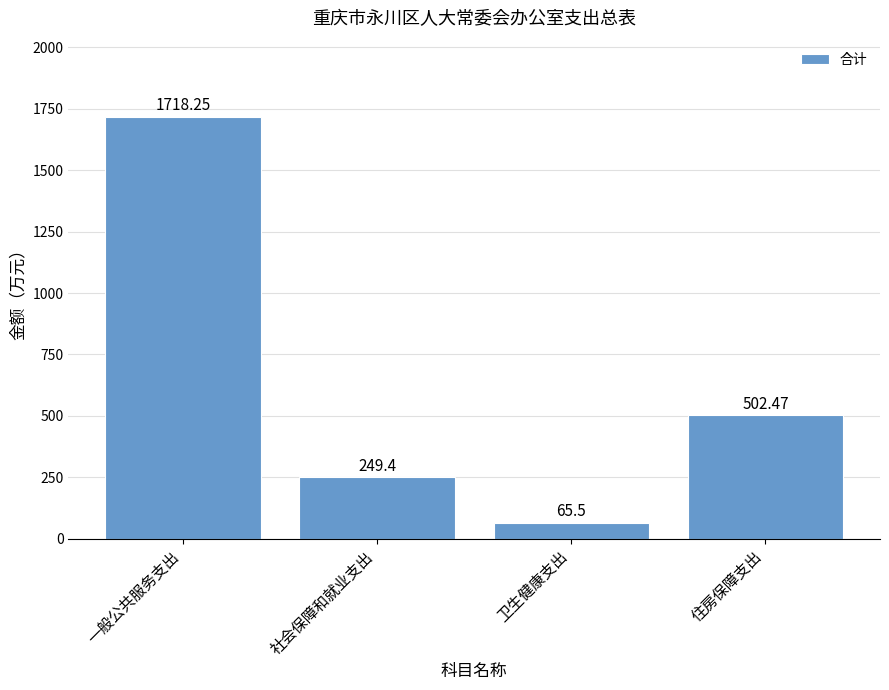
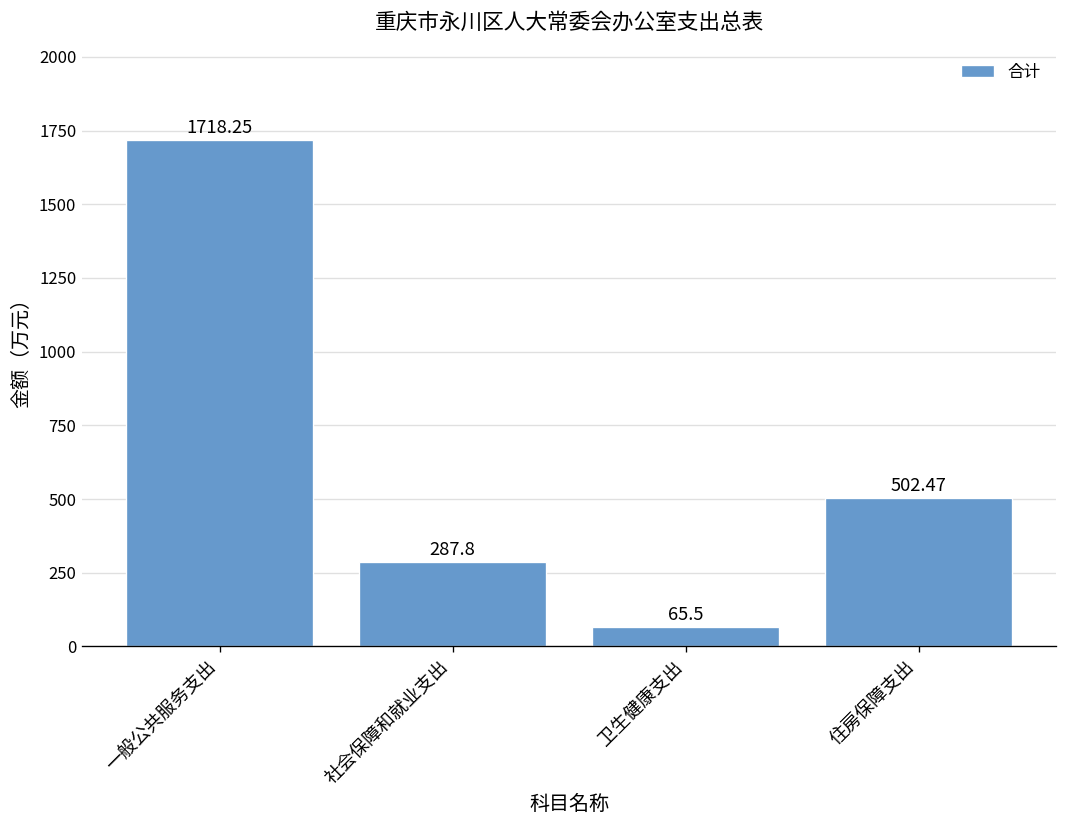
  {
    "一般公共服务支出": 1718.25,
-   "社会保障和就业支出": 249.4,
+   "社会保障和就业支出": 287.8,
    "卫生健康支出": 65.5,
    "住房保障支出": 502.47
  }
